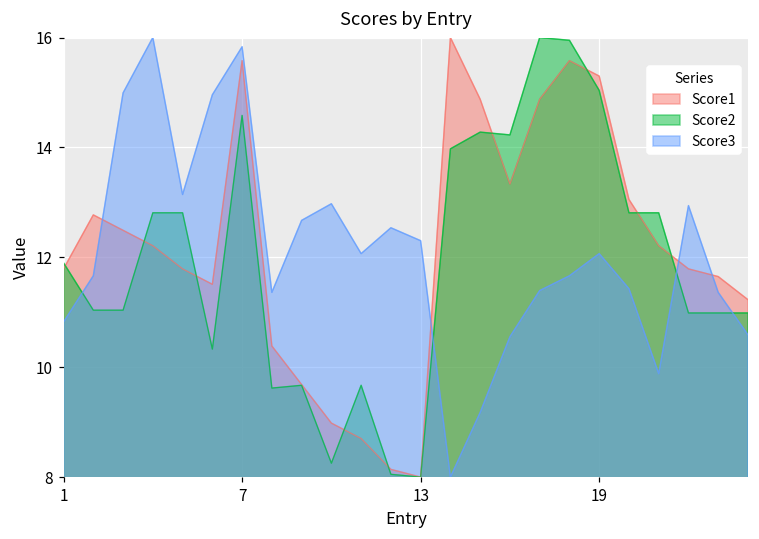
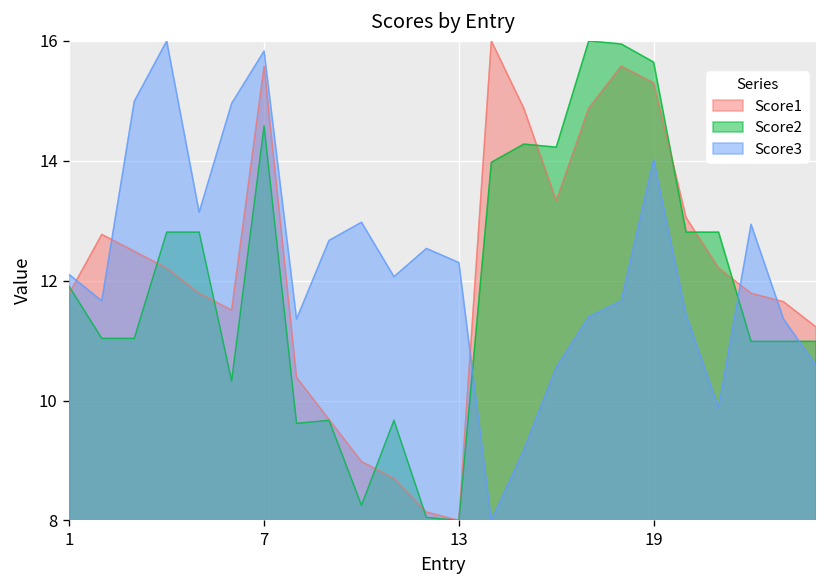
  {
    "Score1": {
      "1": 11.8,
      "7": 15.6,
      "19": 15.3
    },
    "Score2": {
      "1": 11.9,
      "7": 14.6,
-     "19": 15.0
+     "19": 15.6
    },
    "Score3": {
-     "1": 10.8,
+     "1": 12.1,
      "7": 15.8,
      "13": 12.3,
-     "19": 12.1
+     "19": 14.0
    }
  }
